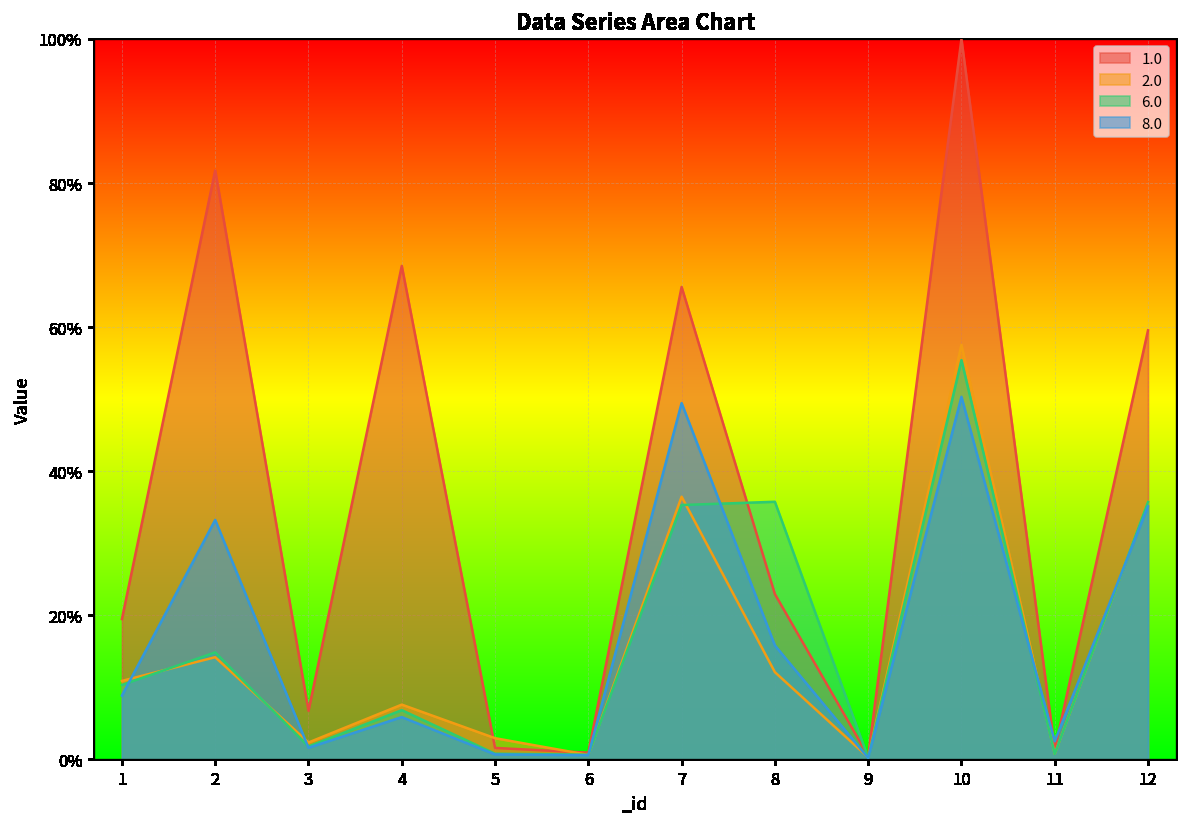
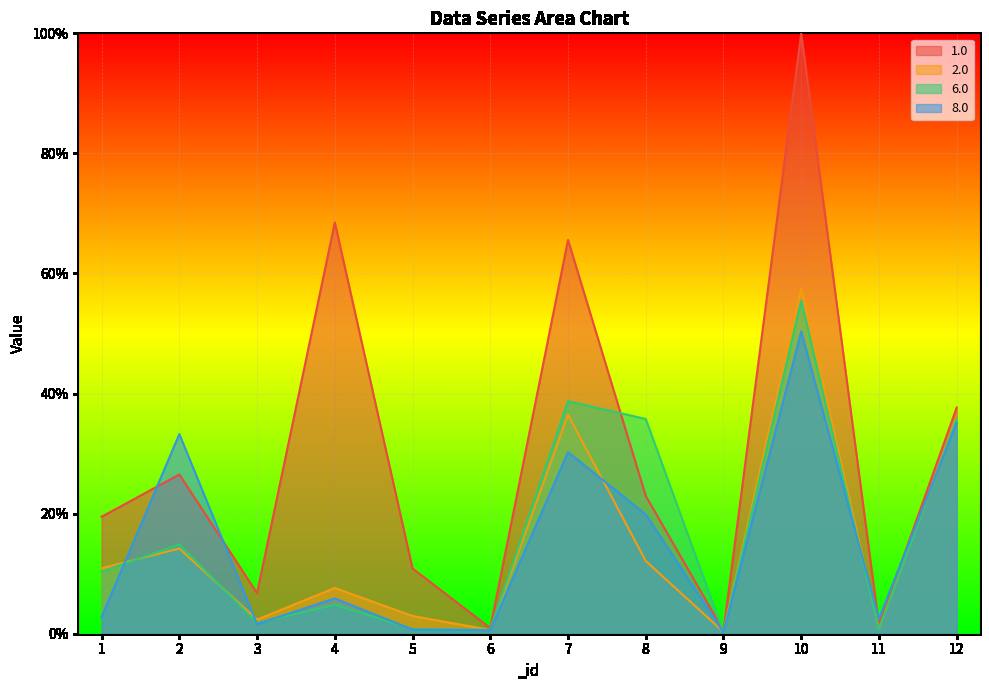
  {
    "1.0": {
      "1": "19%",
-     "2": "82%",
+     "2": "27%",
      "3": "7%",
      "4": "69%",
-     "5": "2%",
+     "5": "11%",
      "7": "66%",
      "8": "23%",
      "10": "100%",
      "11": "1%",
-     "12": "60%"
+     "12": "38%"
    },
    "2.0": {
      "1": "11%",
      "2": "14%",
      "3": "2%",
      "4": "8%",
      "5": "3%",
      "7": "36%",
      "8": "12%",
      "10": "58%"
    },
    "6.0": {
      "1": "10%",
      "2": "15%",
-     "4": "7%",
-     "7": "35%",
+     "4": "5%",
+     "7": "39%",
      "8": "36%",
      "10": "55%"
    },
    "8.0": {
-     "1": "9%",
+     "1": "3%",
      "2": "33%",
      "4": "6%",
-     "7": "49%",
-     "8": "16%",
+     "7": "30%",
+     "8": "20%",
      "10": "50%",
      "11": "3%",
      "12": "35%"
    }
  }
